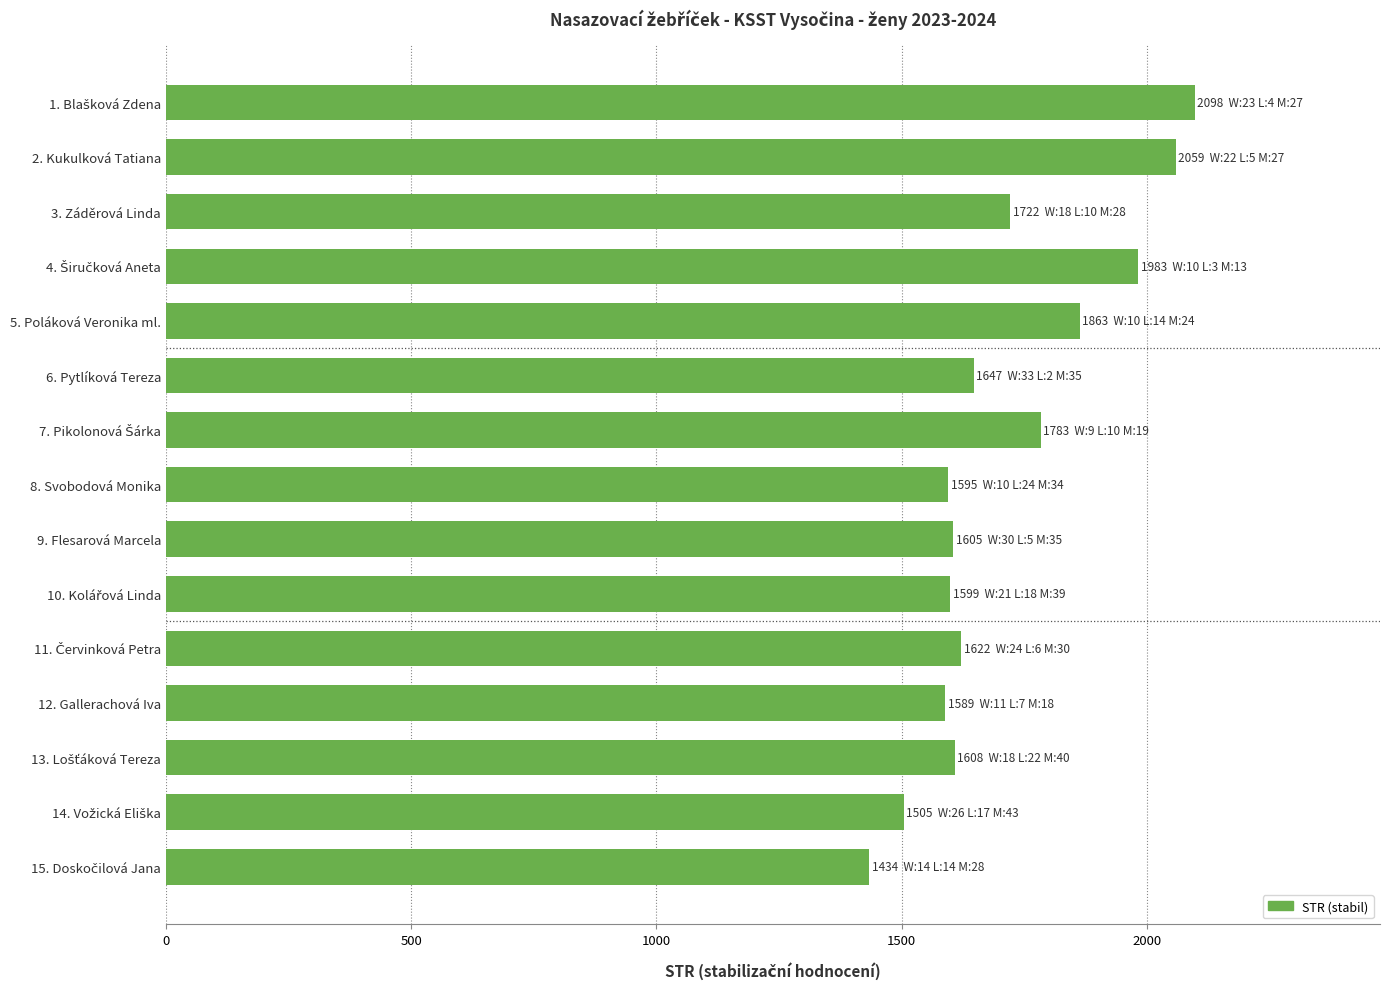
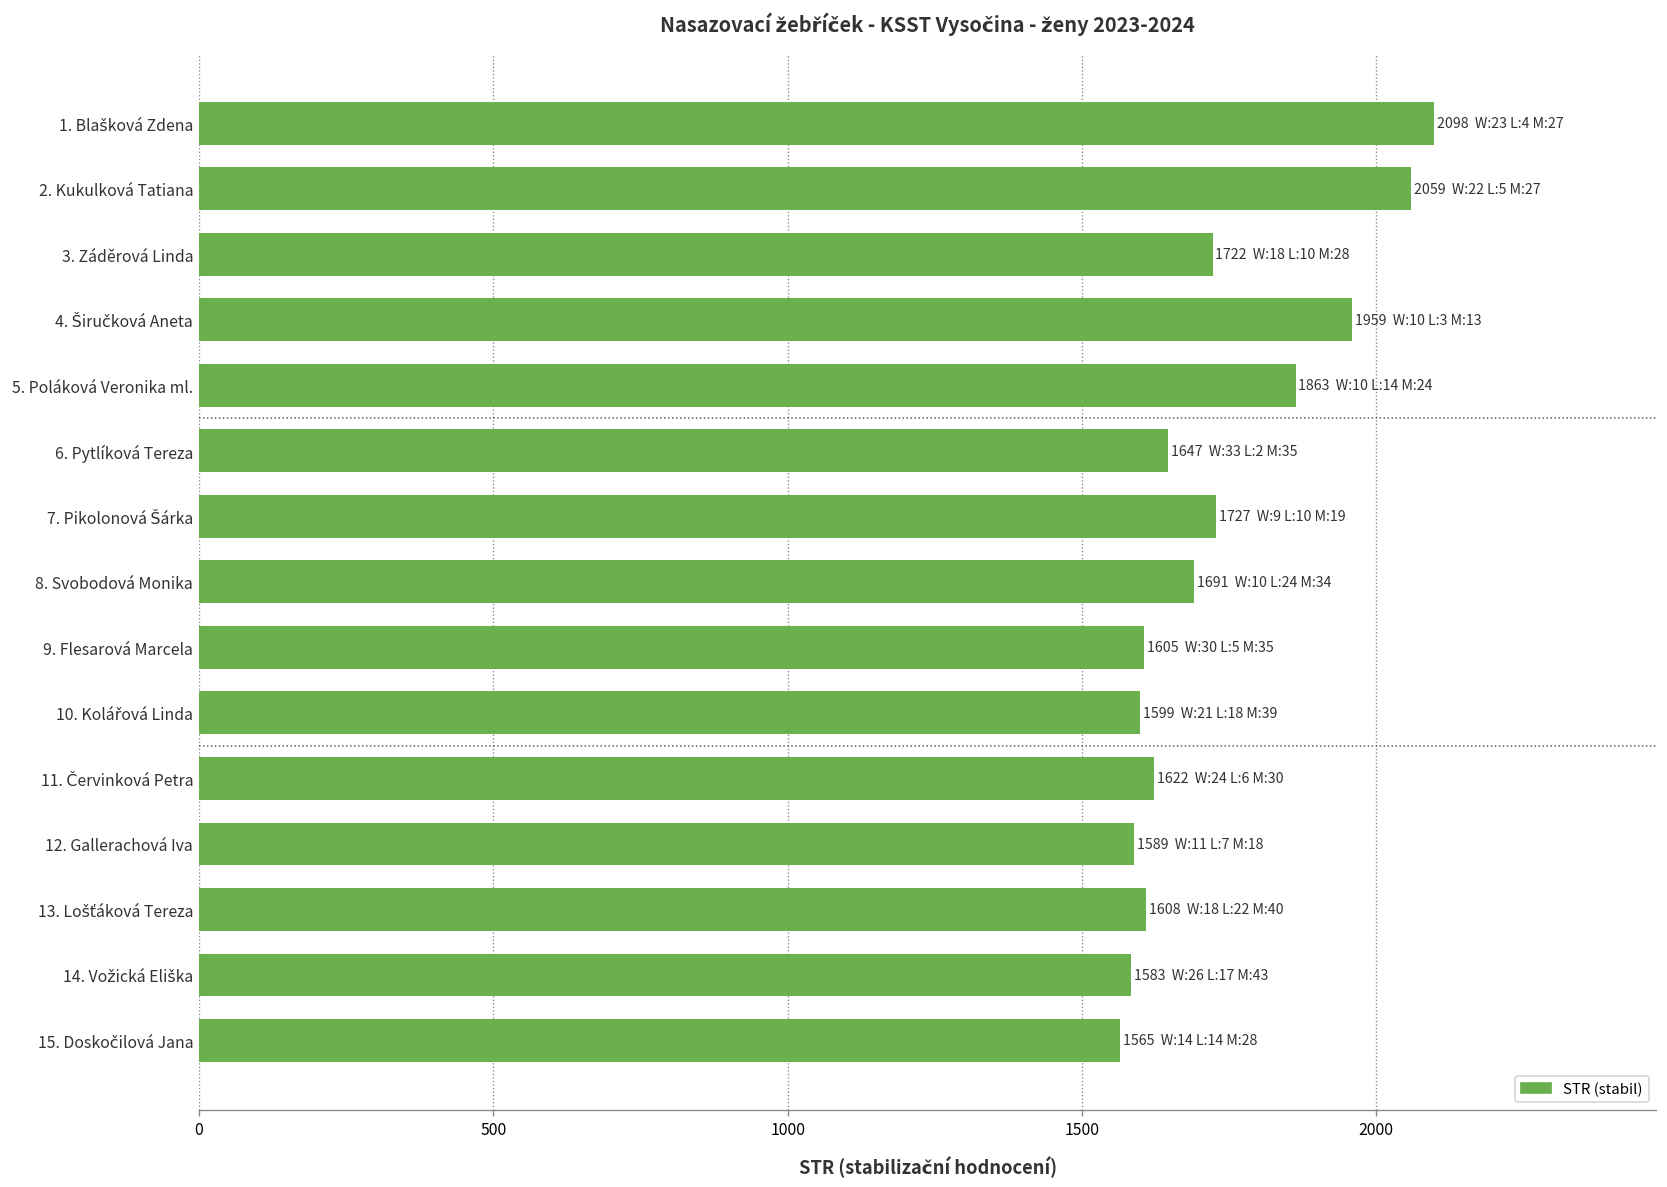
  {
    "1. Blašková Zdena": 2098,
    "2. Kukulková Tatiana": 2059,
    "3. Záděrová Linda": 1722,
-   "4. Širučková Aneta": 1983,
+   "4. Širučková Aneta": 1959,
    "5. Poláková Veronika ml.": 1863,
    "6. Pytlíková Tereza": 1647,
-   "7. Pikolonová Šárka": 1783,
-   "8. Svobodová Monika": 1595,
+   "7. Pikolonová Šárka": 1727,
+   "8. Svobodová Monika": 1691,
    "9. Flesarová Marcela": 1605,
    "10. Kolářová Linda": 1599,
    "11. Červinková Petra": 1622,
    "12. Gallerachová Iva": 1589,
    "13. Lošťáková Tereza": 1608,
-   "14. Vožická Eliška": 1505,
-   "15. Doskočilová Jana": 1434
+   "14. Vožická Eliška": 1583,
+   "15. Doskočilová Jana": 1565
  }
